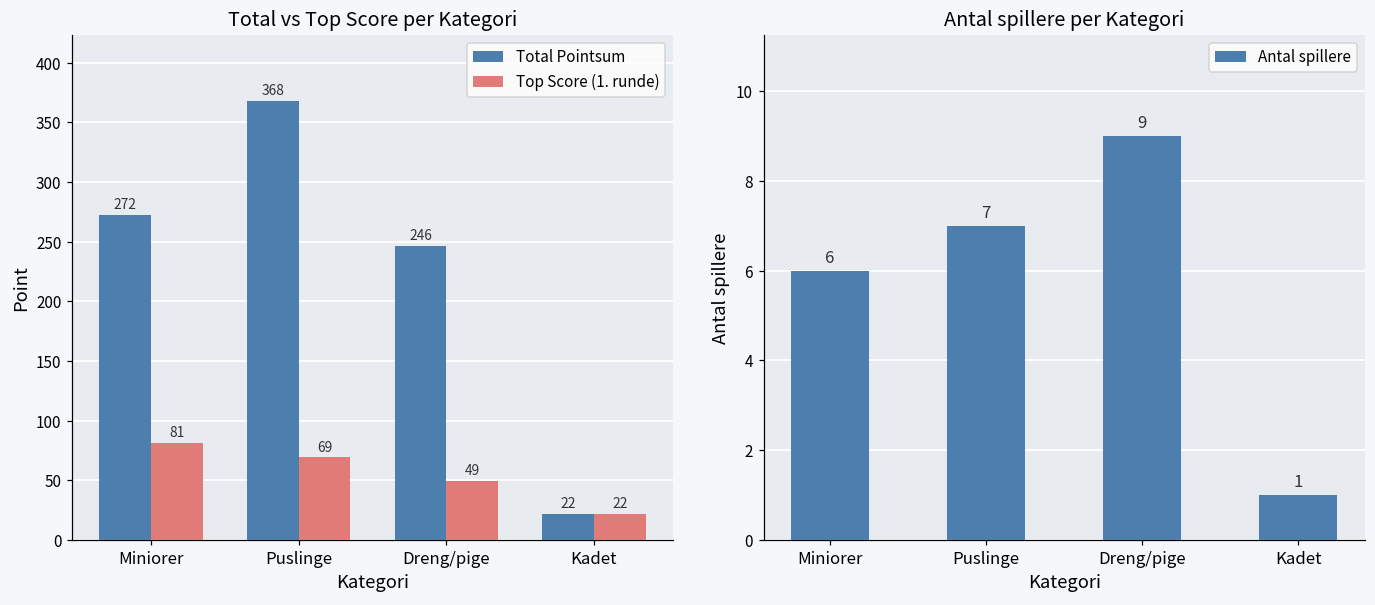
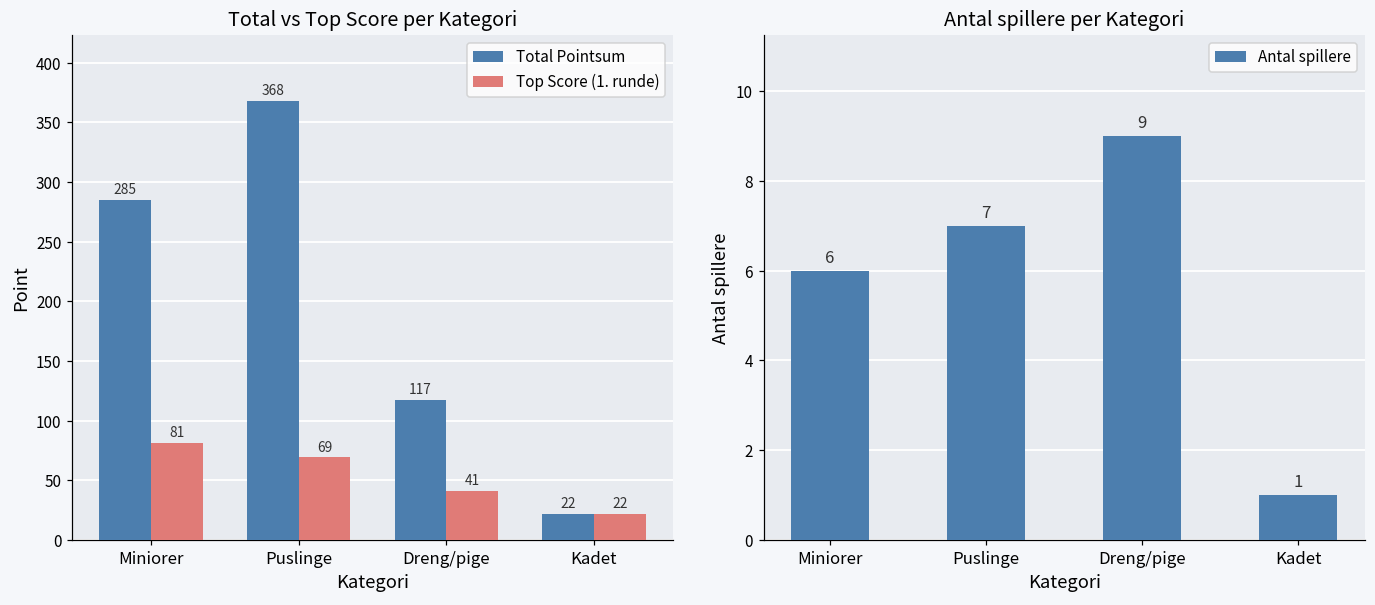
  {
    "Total vs Top Score per Kategori": {
      "Total Pointsum": {
-       "Miniorer": 272,
+       "Miniorer": 285,
        "Puslinge": 368,
-       "Dreng/pige": 246,
+       "Dreng/pige": 117,
        "Kadet": 22
      },
      "Top Score (1. runde)": {
        "Miniorer": 81,
        "Puslinge": 69,
-       "Dreng/pige": 49,
+       "Dreng/pige": 41,
        "Kadet": 22
      }
    },
    "Antal spillere per Kategori": {
      "Miniorer": 6,
      "Puslinge": 7,
      "Dreng/pige": 9,
      "Kadet": 1
    }
  }
